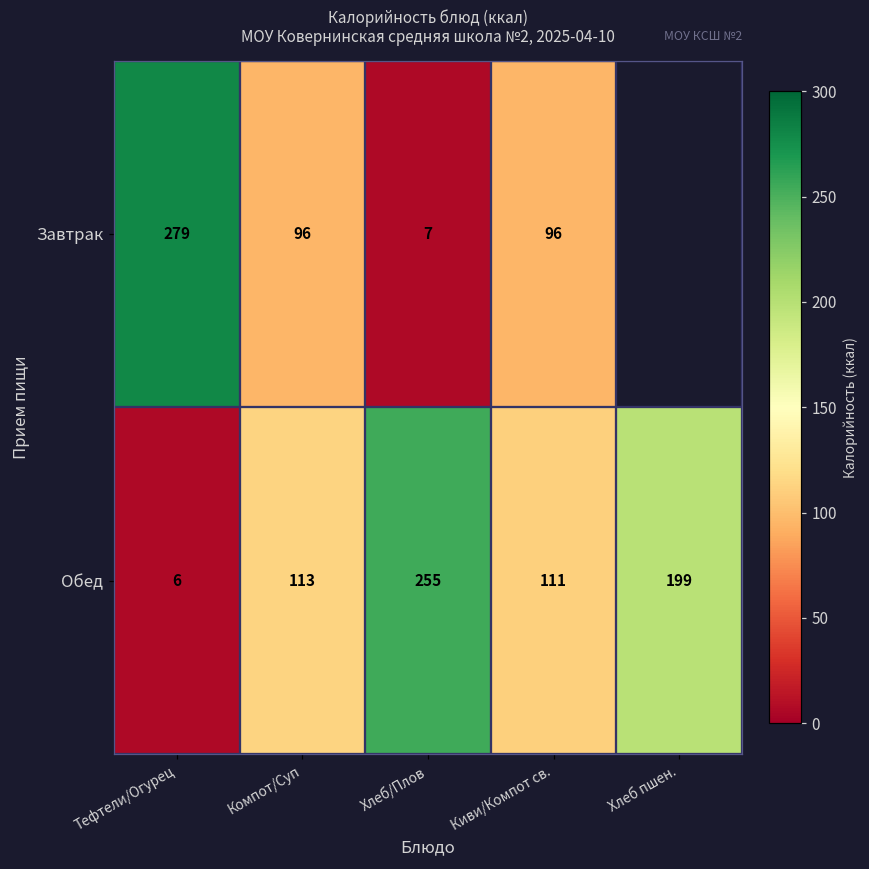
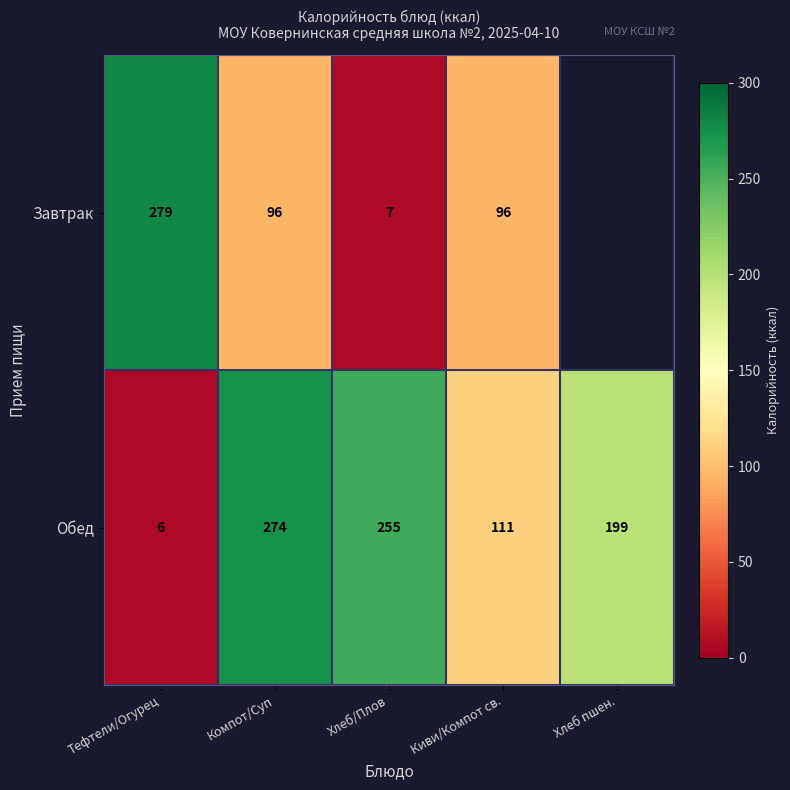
  {
    "Завтрак": {
      "Тефтели/Огурец": 279,
      "Компот/Суп": 96,
      "Хлеб/Плов": 7,
      "Киви/Компот св.": 96
    },
    "Обед": {
      "Тефтели/Огурец": 6,
-     "Компот/Суп": 113,
+     "Компот/Суп": 274,
      "Хлеб/Плов": 255,
      "Киви/Компот св.": 111,
      "Хлеб пшен.": 199
    }
  }
